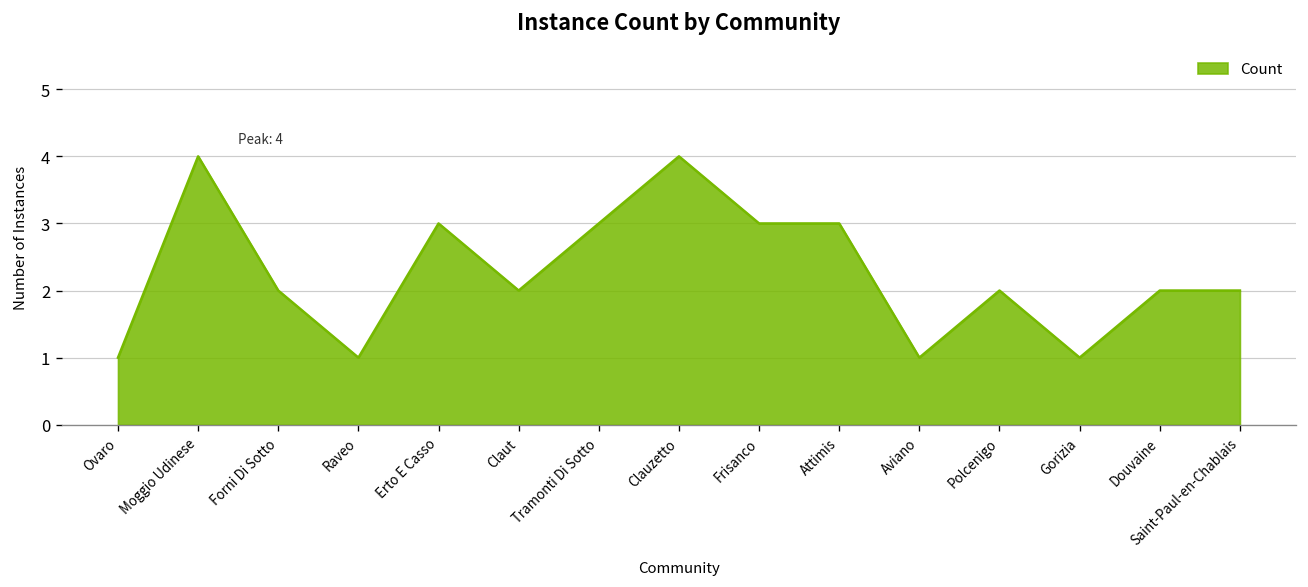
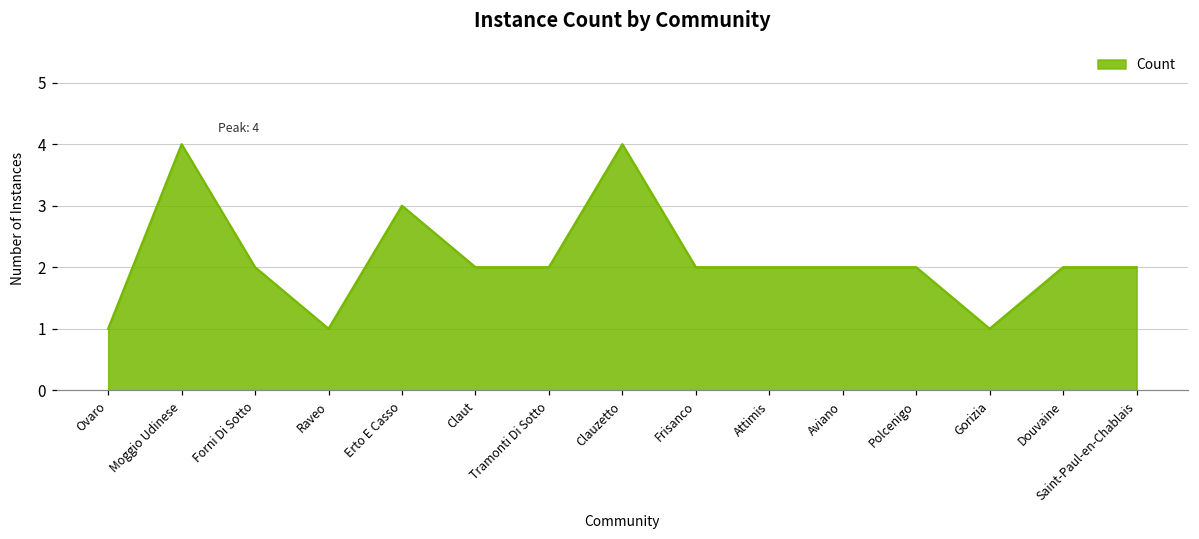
  {
    "Ovaro": 1,
    "Moggio Udinese": 4,
    "Forni Di Sotto": 2,
    "Raveo": 1,
    "Erto E Casso": 3,
    "Claut": 2,
-   "Tramonti Di Sotto": 3,
+   "Tramonti Di Sotto": 2,
    "Clauzetto": 4,
-   "Frisanco": 3,
-   "Attimis": 3,
-   "Aviano": 1,
+   "Frisanco": 2,
+   "Attimis": 2,
+   "Aviano": 2,
    "Polcenigo": 2,
    "Gorizia": 1,
    "Douvaine": 2,
    "Saint-Paul-en-Chablais": 2
  }
